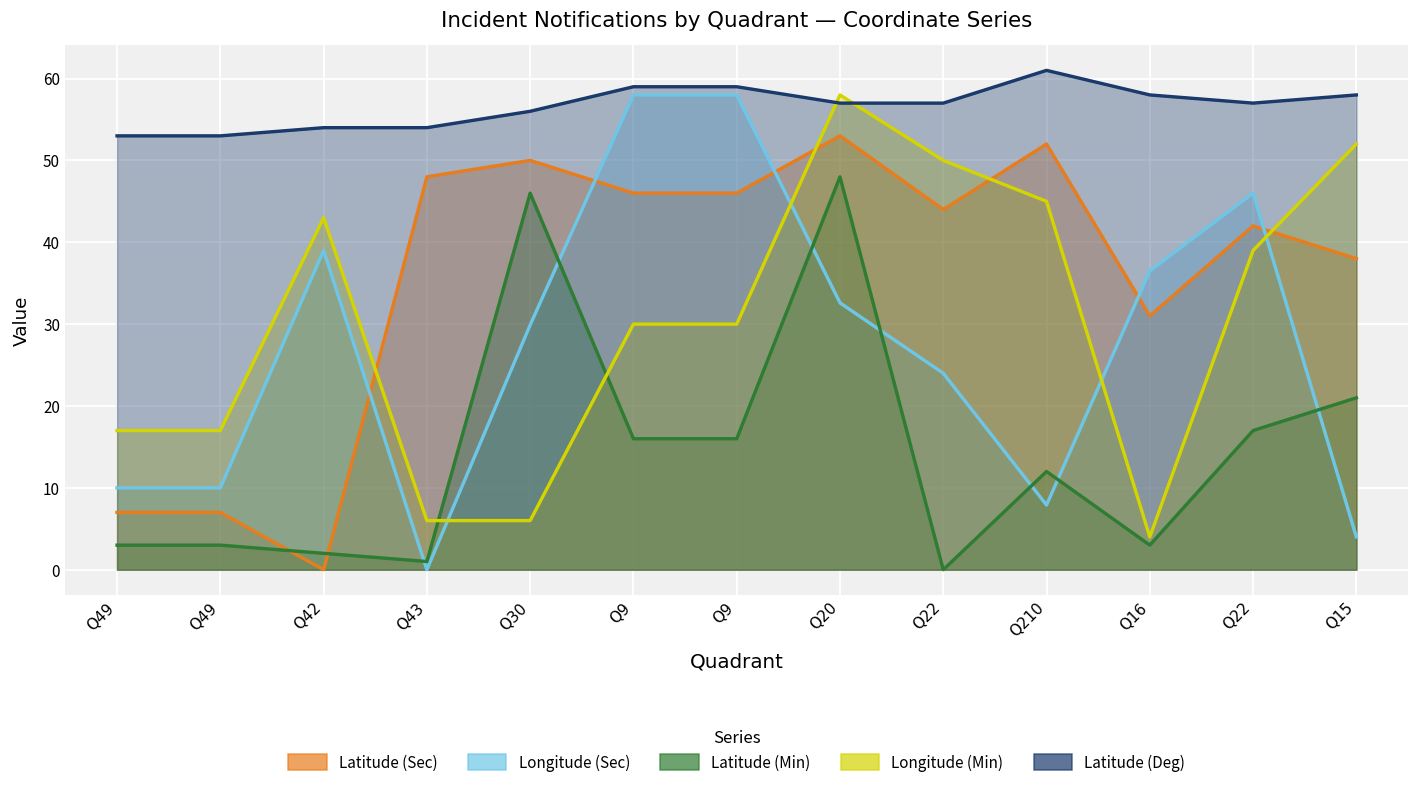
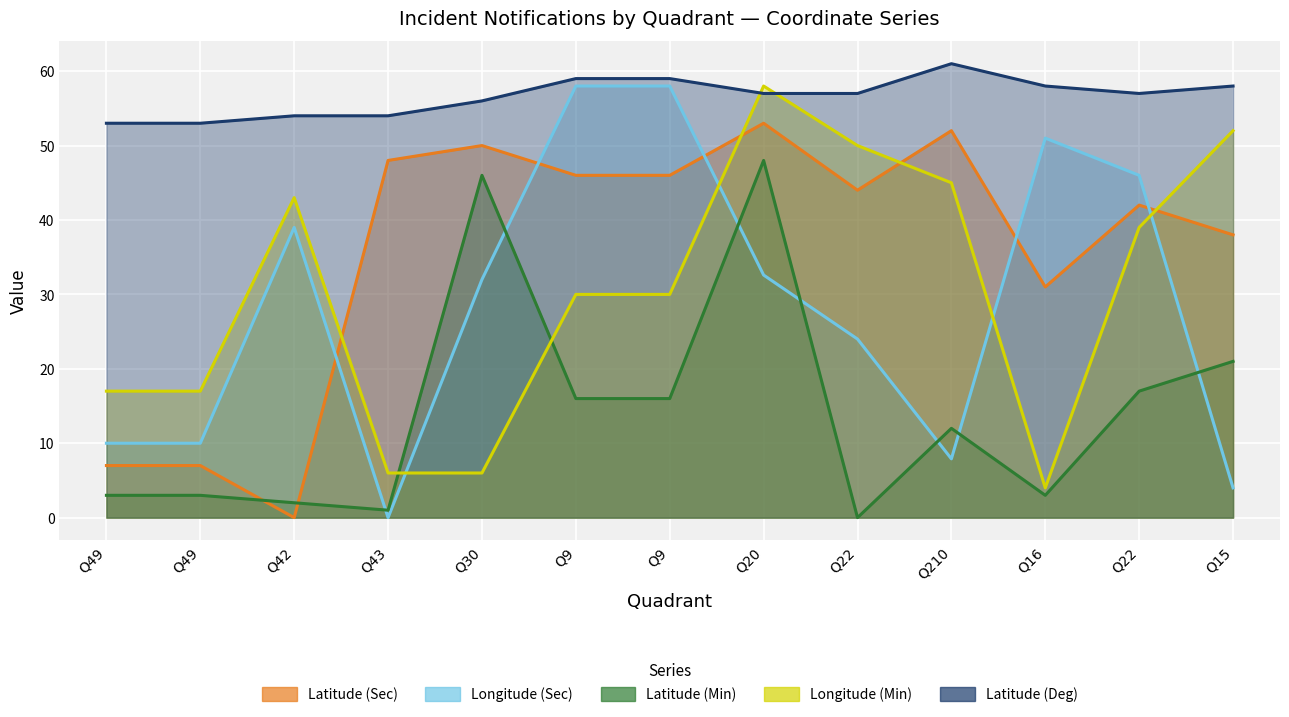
  {
    "Longitude (Sec)": {
      "Q42": 39,
      "Q43": 0,
-     "Q30": 30,
+     "Q30": 32,
      "Q20": 33,
      "Q210": 8,
-     "Q16": 37,
+     "Q16": 51,
      "Q15": 4
    }
  }
